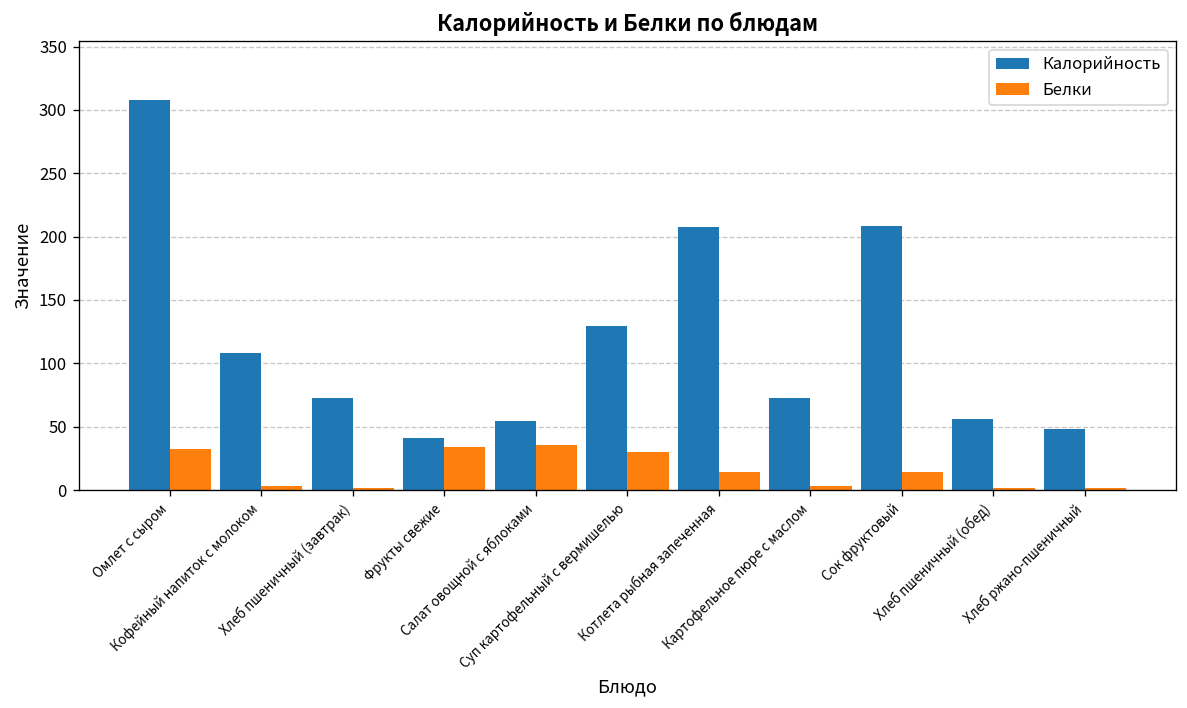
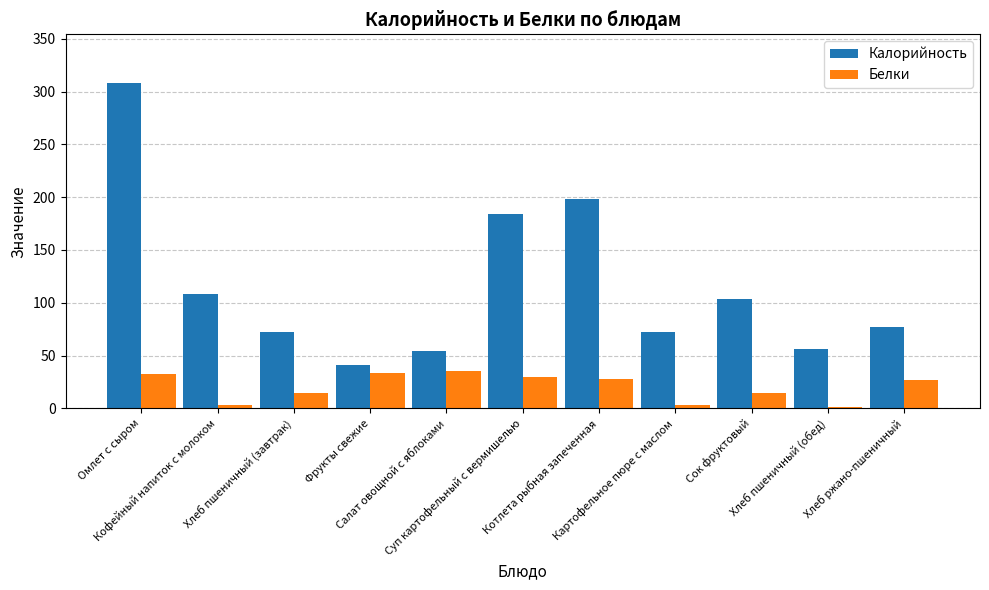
  {
    "Калорийность": {
      "Омлет с сыром": 308,
      "Кофейный напиток с молоком": 108,
      "Хлеб пшеничный (завтрак)": 72,
      "Фрукты свежие": 41,
      "Салат овощной с яблоками": 55,
-     "Суп картофельный с вермишелью": 130,
-     "Котлета рыбная запеченная": 208,
+     "Суп картофельный с вермишелью": 184,
+     "Котлета рыбная запеченная": 199,
      "Картофельное пюре с маслом": 72,
-     "Сок фруктовый": 208,
+     "Сок фруктовый": 104,
      "Хлеб пшеничный (обед)": 56,
-     "Хлеб ржано-пшеничный": 48
+     "Хлеб ржано-пшеничный": 77
    },
    "Белки": {
      "Омлет с сыром": 33,
      "Кофейный напиток с молоком": 3,
-     "Хлеб пшеничный (завтрак)": 2,
+     "Хлеб пшеничный (завтрак)": 15,
      "Фрукты свежие": 34,
      "Салат овощной с яблоками": 36,
      "Суп картофельный с вермишелью": 30,
-     "Котлета рыбная запеченная": 14,
+     "Котлета рыбная запеченная": 28,
      "Картофельное пюре с маслом": 3,
      "Сок фруктовый": 14,
-     "Хлеб ржано-пшеничный": 1
+     "Хлеб ржано-пшеничный": 27
    }
  }
